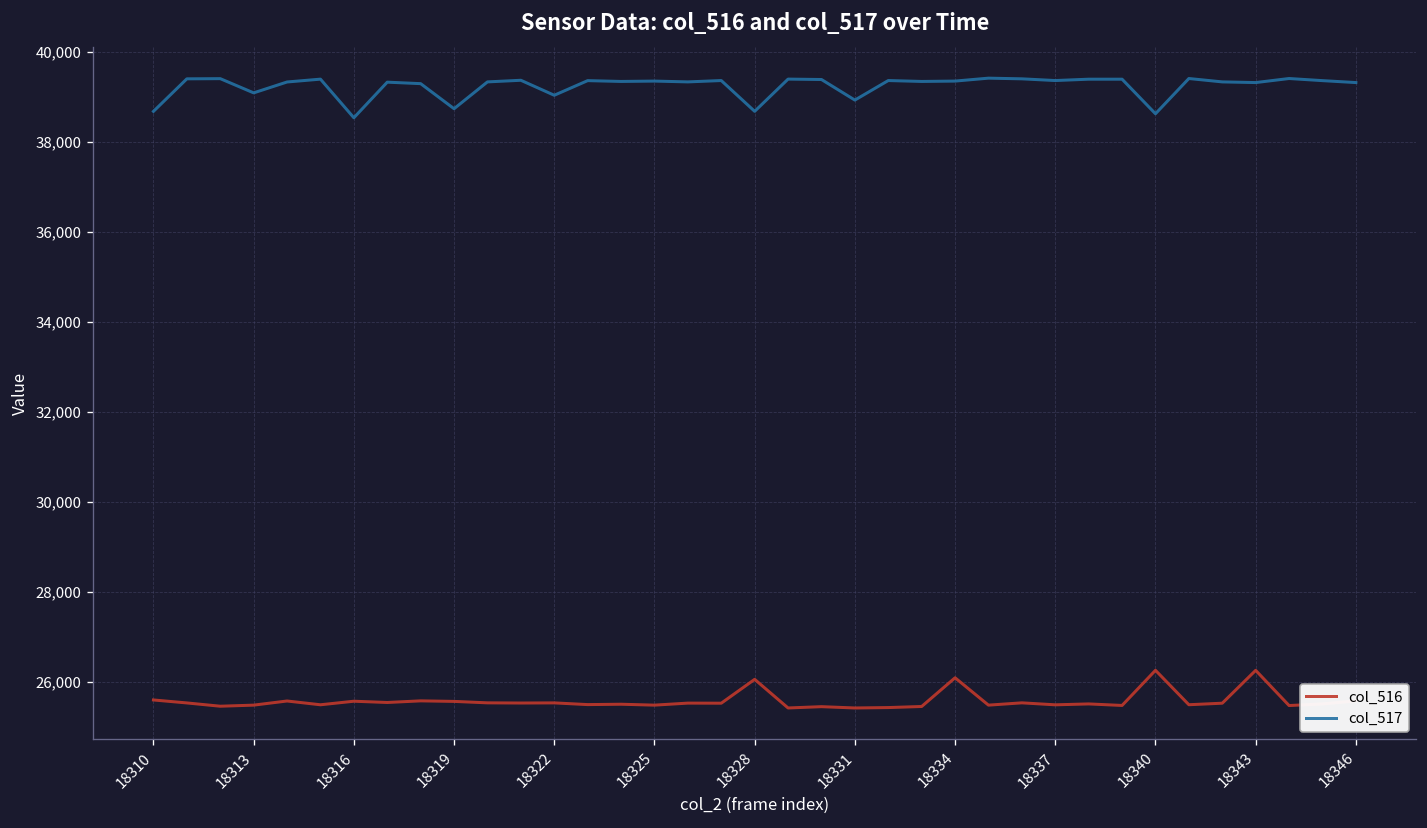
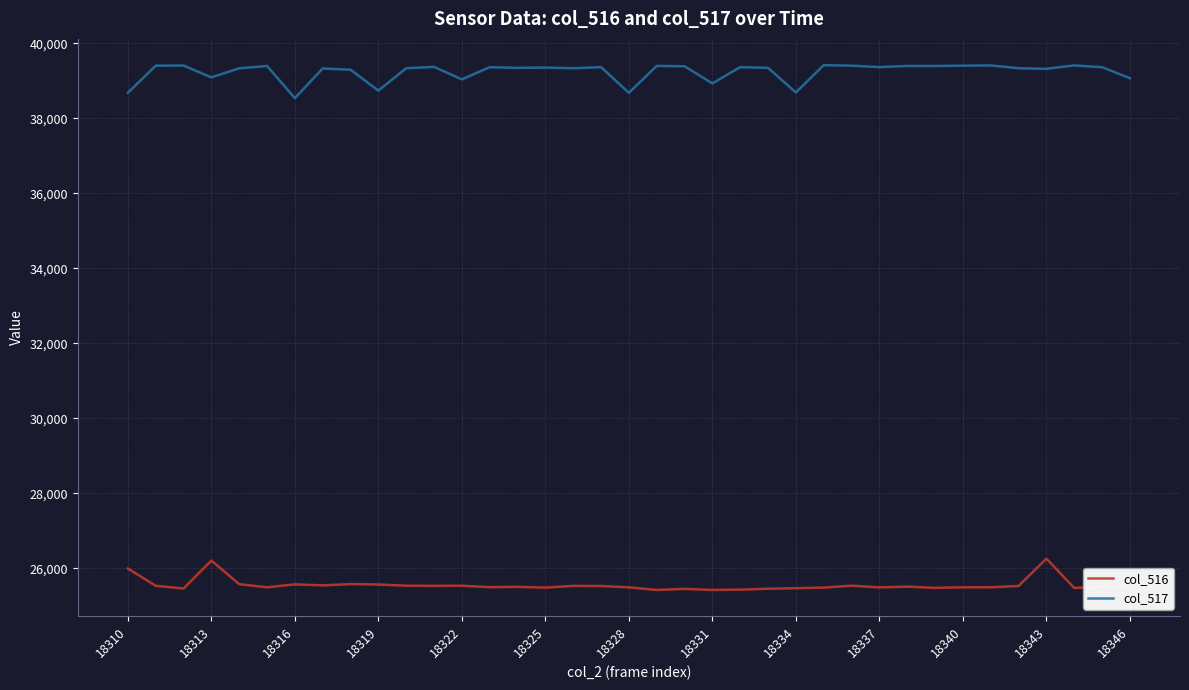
  {
    "col_516": {
-     "18310": "25,600",
-     "18313": "25,500",
+     "18310": "26,000",
+     "18313": "26,200",
      "18316": "25,600",
      "18319": "25,600",
      "18322": "25,500",
      "18325": "25,500",
-     "18328": "26,100",
+     "18328": "25,500",
      "18331": "25,400",
-     "18334": "26,100",
+     "18334": "25,500",
      "18337": "25,500",
-     "18340": "26,300",
+     "18340": "25,500",
      "18343": "26,300"
    },
    "col_517": {
      "18310": "38,700",
      "18313": "39,100",
      "18316": "38,500",
      "18319": "38,700",
      "18322": "39,000",
      "18325": "39,400",
      "18328": "38,700",
      "18331": "38,900",
-     "18334": "39,400",
+     "18334": "38,700",
      "18337": "39,400",
-     "18340": "38,600",
+     "18340": "39,400",
      "18343": "39,300",
-     "18346": "39,300"
+     "18346": "39,100"
    }
  }
